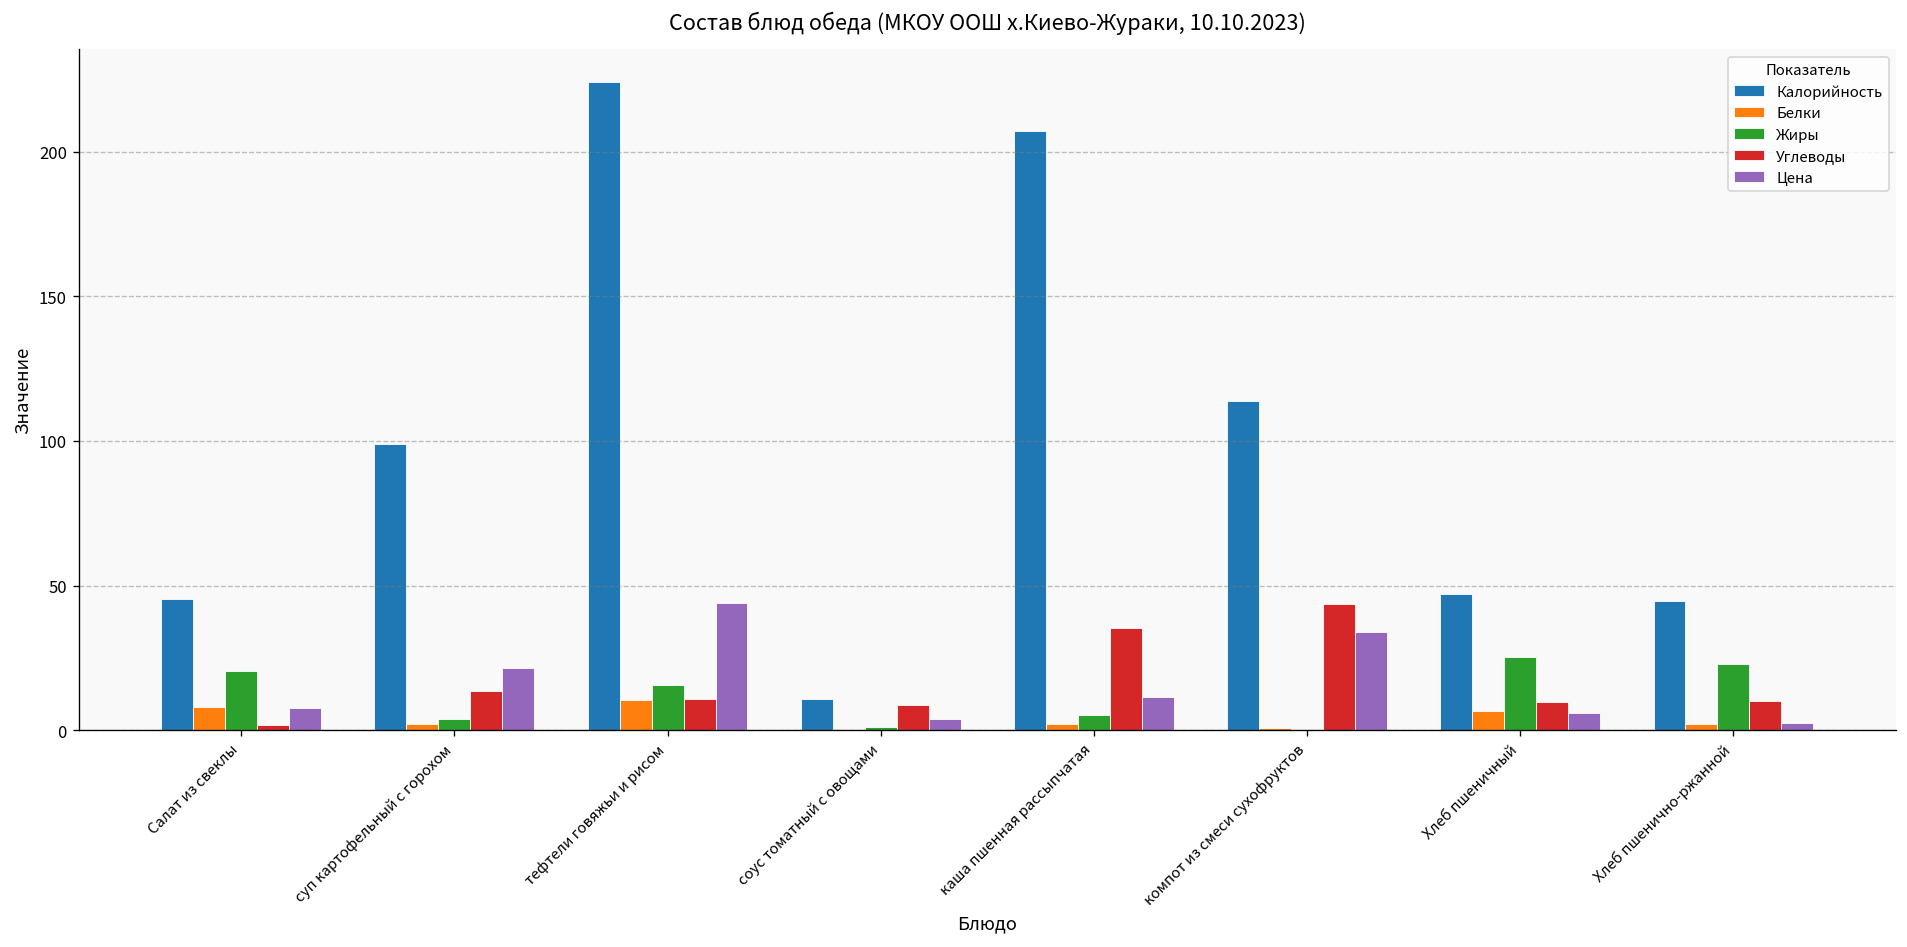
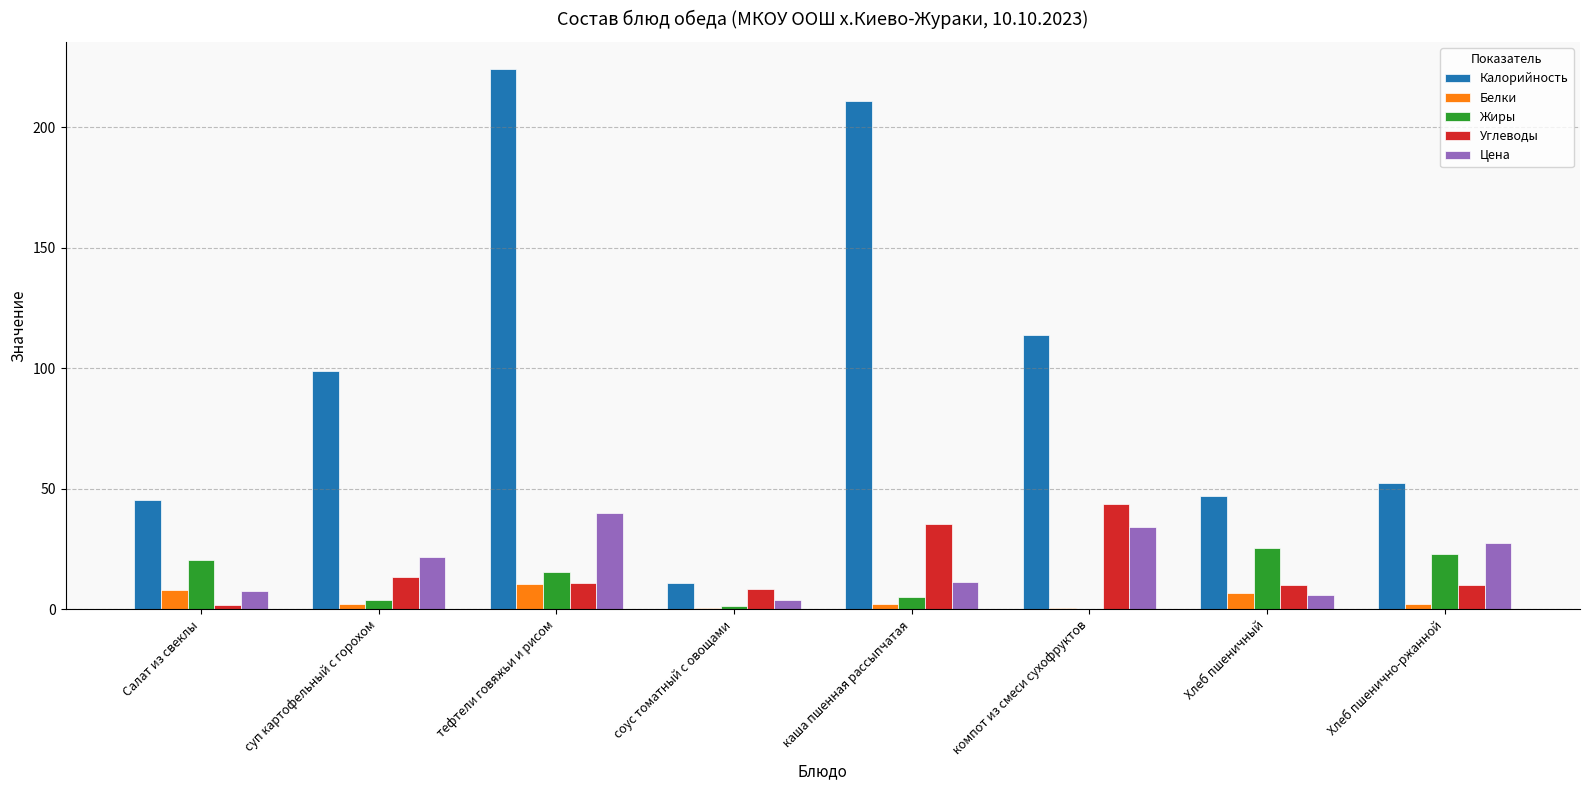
  {
    "Калорийность": {
      "Салат из свеклы": 45,
      "суп картофельный с горохом": 99,
      "тефтели говяжьи и рисом": 224,
      "соус томатный с овощами": 11,
-     "каша пшенная рассыпчатая": 207,
+     "каша пшенная рассыпчатая": 211,
      "компот из смеси сухофруктов": 114,
      "Хлеб пшеничный": 47,
-     "Хлеб пшенично-ржанной": 45
+     "Хлеб пшенично-ржанной": 52
    },
    "Белки": {
      "Салат из свеклы": 8,
      "суп картофельный с горохом": 2,
      "тефтели говяжьи и рисом": 11,
      "каша пшенная рассыпчатая": 2,
      "Хлеб пшеничный": 7,
      "Хлеб пшенично-ржанной": 2
    },
    "Жиры": {
      "Салат из свеклы": 21,
      "суп картофельный с горохом": 4,
      "тефтели говяжьи и рисом": 16,
      "соус томатный с овощами": 1,
      "каша пшенная рассыпчатая": 5,
      "компот из смеси сухофруктов": 0,
      "Хлеб пшеничный": 25,
      "Хлеб пшенично-ржанной": 23
    },
    "Углеводы": {
      "Салат из свеклы": 2,
      "суп картофельный с горохом": 14,
      "тефтели говяжьи и рисом": 11,
      "соус томатный с овощами": 9,
      "каша пшенная рассыпчатая": 35,
      "компот из смеси сухофруктов": 44,
      "Хлеб пшеничный": 10,
      "Хлеб пшенично-ржанной": 10
    },
    "Цена": {
      "Салат из свеклы": 8,
      "суп картофельный с горохом": 22,
-     "тефтели говяжьи и рисом": 44,
+     "тефтели говяжьи и рисом": 40,
      "соус томатный с овощами": 4,
      "каша пшенная рассыпчатая": 11,
      "компот из смеси сухофруктов": 34,
      "Хлеб пшеничный": 6,
-     "Хлеб пшенично-ржанной": 3
+     "Хлеб пшенично-ржанной": 28
    }
  }
